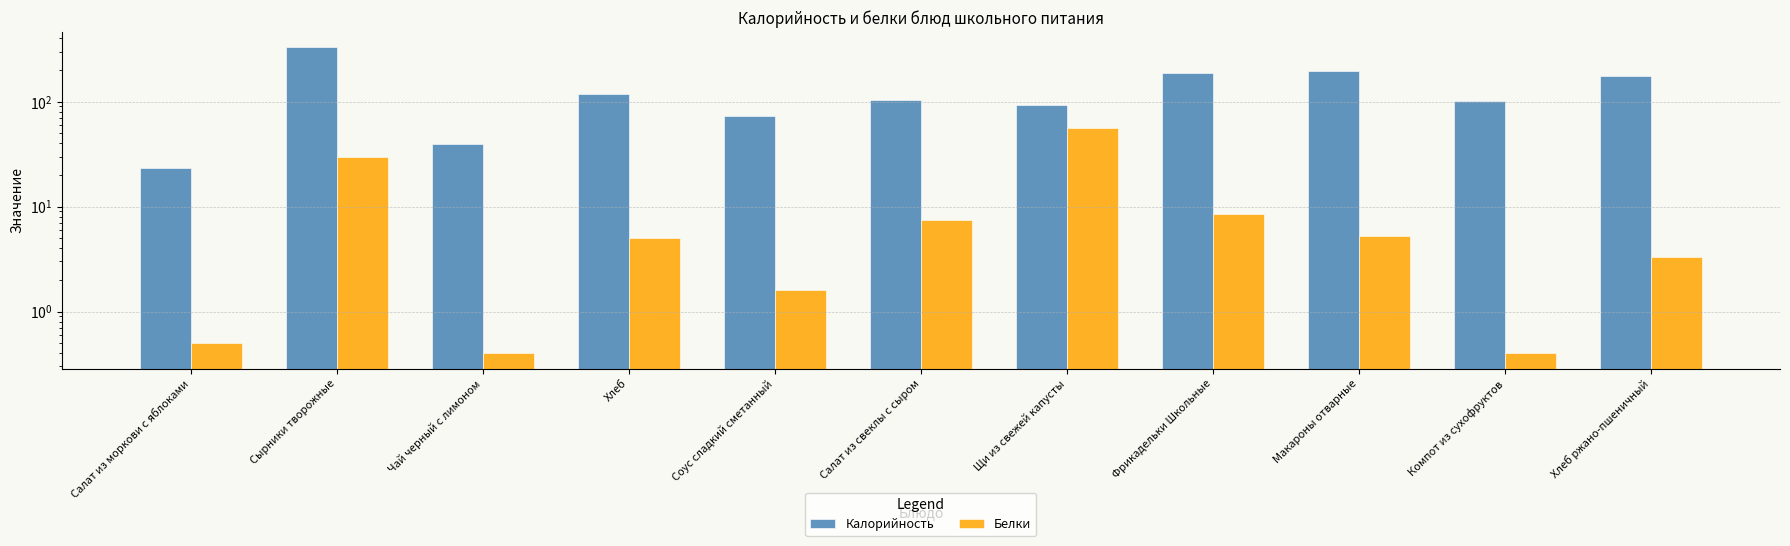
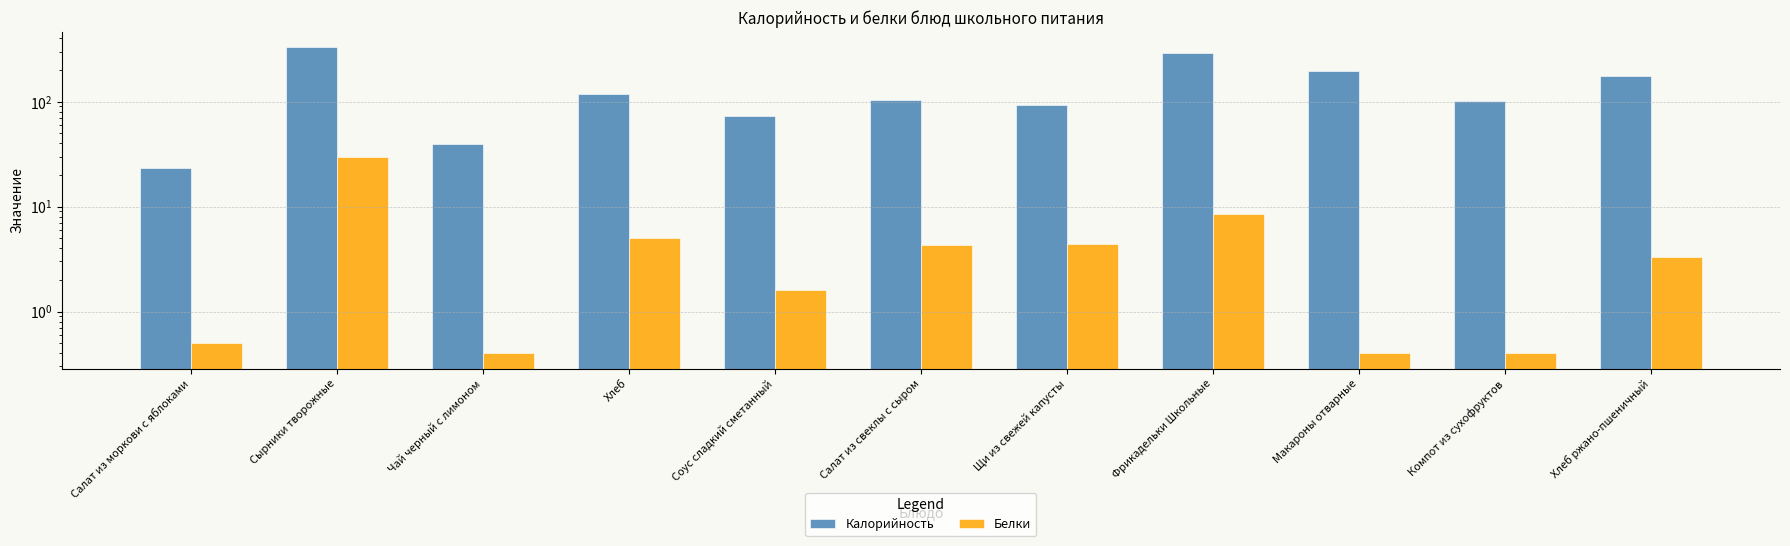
  {
    "Калорийность": {
      "Салат из моркови с яблоками": 24,
      "Сырники творожные": 330,
      "Чай черный с лимоном": 40,
      "Хлеб": 120,
      "Соус сладкий сметанный": 70,
      "Салат из свеклы с сыром": 100,
      "Щи из свежей капусты": 90,
-     "Фрикадельки Школьные": 190,
+     "Фрикадельки Школьные": 290,
      "Макароны отварные": 200,
      "Компот из сухофруктов": 100,
      "Хлеб ржано-пшеничный": 180
    },
    "Белки": {
      "Салат из моркови с яблоками": 0.5,
      "Сырники творожные": 30,
      "Чай черный с лимоном": 0.4,
      "Хлеб": 5,
      "Соус сладкий сметанный": 1.6,
-     "Салат из свеклы с сыром": 7,
-     "Щи из свежей капусты": 60,
+     "Салат из свеклы с сыром": 4.3,
+     "Щи из свежей капусты": 4.4,
      "Фрикадельки Школьные": 9,
-     "Макароны отварные": 5,
+     "Макароны отварные": 0.4,
      "Компот из сухофруктов": 0.4,
      "Хлеб ржано-пшеничный": 3.3
    }
  }
